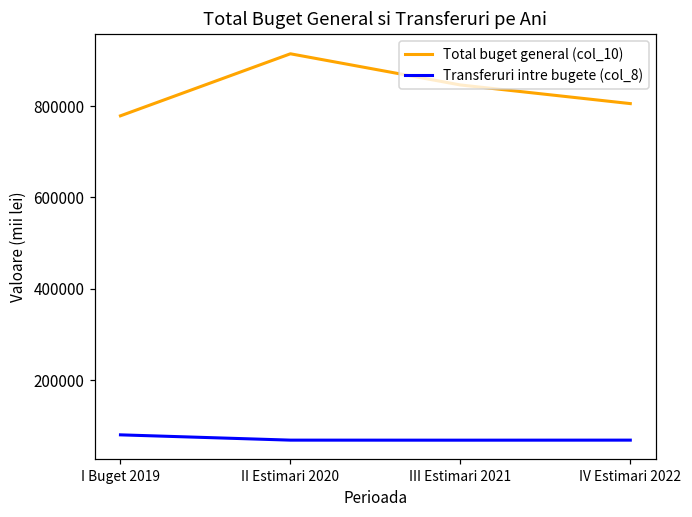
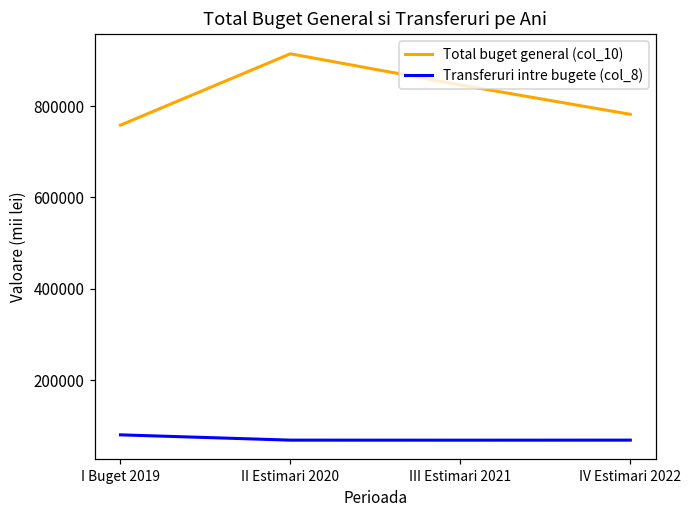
  {
    "Total buget general (col_10)": {
-     "I Buget 2019": 780000,
+     "I Buget 2019": 760000,
      "II Estimari 2020": 910000,
-     "IV Estimari 2022": 810000
+     "IV Estimari 2022": 780000
    },
    "Transferuri intre bugete (col_8)": {
      "I Buget 2019": 80000,
      "II Estimari 2020": 70000,
      "III Estimari 2021": 70000,
      "IV Estimari 2022": 70000
    }
  }
